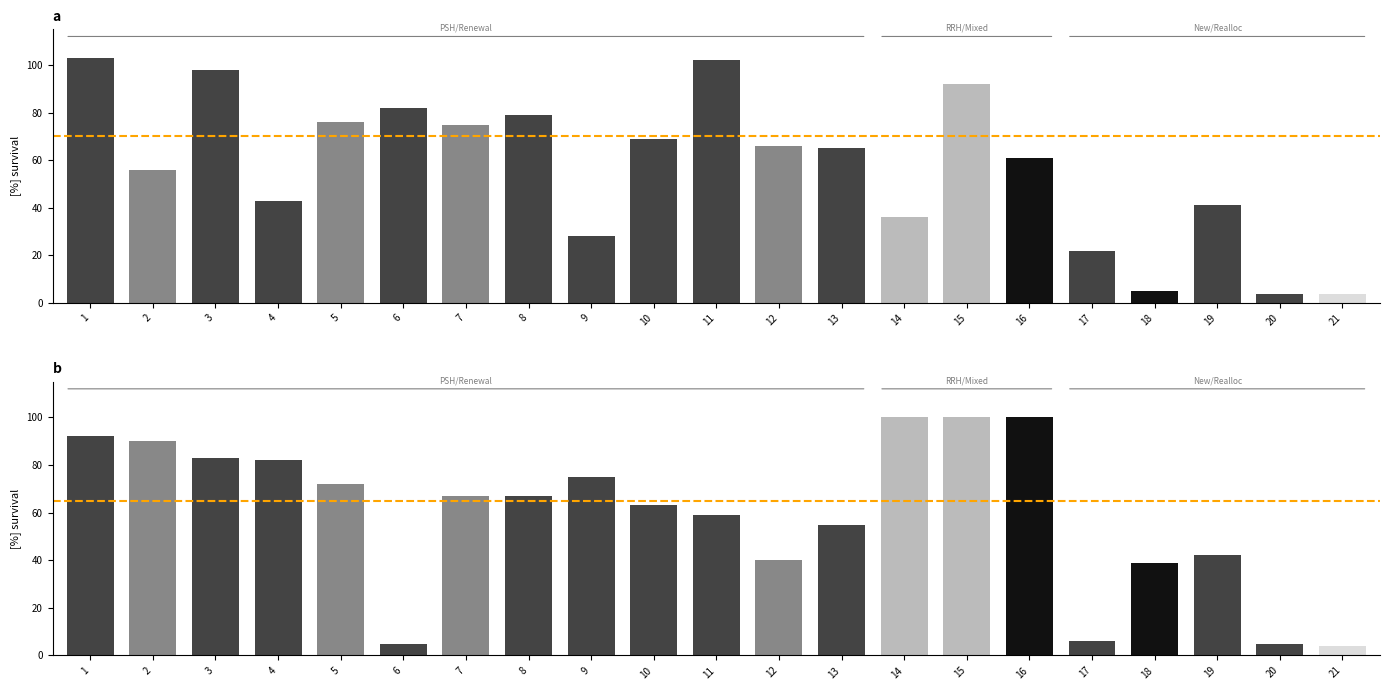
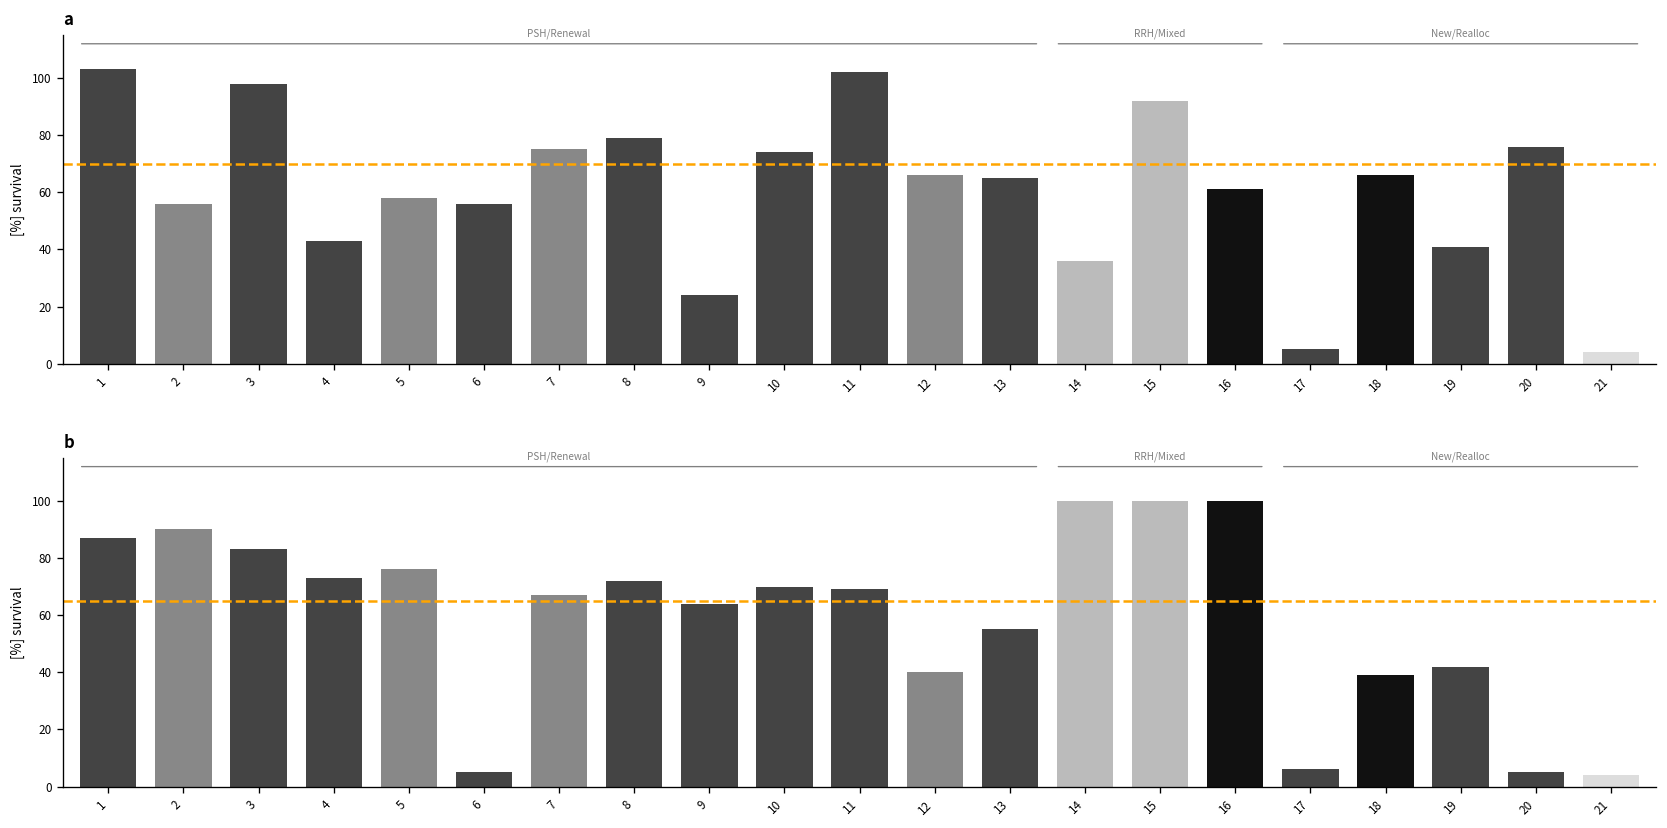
  {
    "a": {
      "1": 103,
      "2": 56,
      "3": 98,
      "4": 43,
-     "5": 76,
-     "6": 82,
+     "5": 58,
+     "6": 56,
      "7": 75,
      "8": 79,
-     "9": 28,
-     "10": 69,
+     "9": 24,
+     "10": 74,
      "11": 102,
      "12": 66,
      "13": 65,
      "14": 36,
      "15": 92,
      "16": 61,
-     "17": 22,
-     "18": 5,
+     "17": 5,
+     "18": 66,
      "19": 41,
-     "20": 4,
+     "20": 76,
      "21": 4
    },
    "b": {
-     "1": 92,
+     "1": 87,
      "2": 90,
      "3": 83,
-     "4": 82,
-     "5": 72,
+     "4": 73,
+     "5": 76,
      "6": 5,
      "7": 67,
-     "8": 67,
-     "9": 75,
-     "10": 63,
-     "11": 59,
+     "8": 72,
+     "9": 64,
+     "10": 70,
+     "11": 69,
      "12": 40,
      "13": 55,
      "14": 100,
      "15": 100,
      "16": 100,
      "17": 6,
      "18": 39,
      "19": 42,
      "20": 5,
      "21": 4
    }
  }
